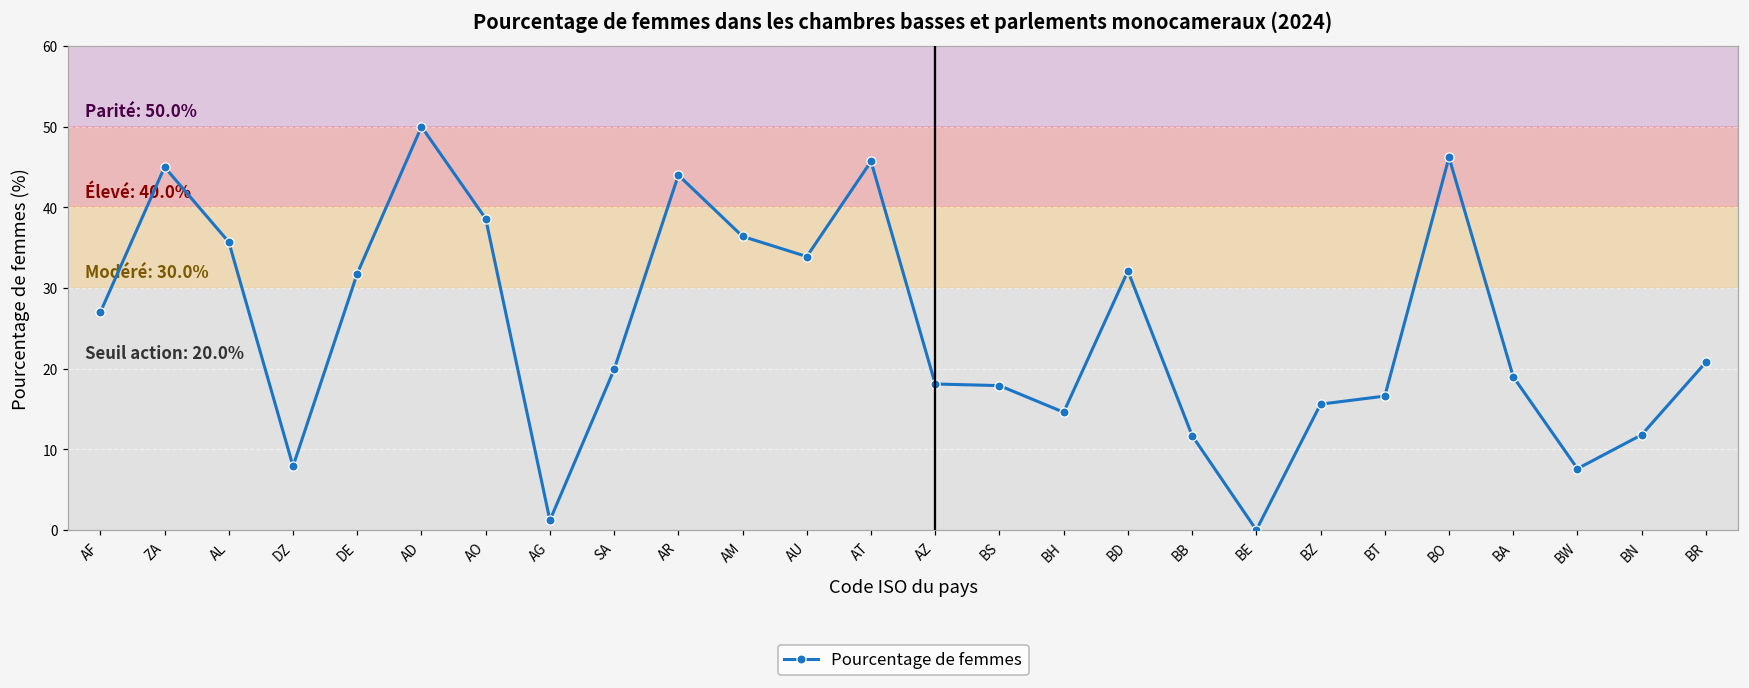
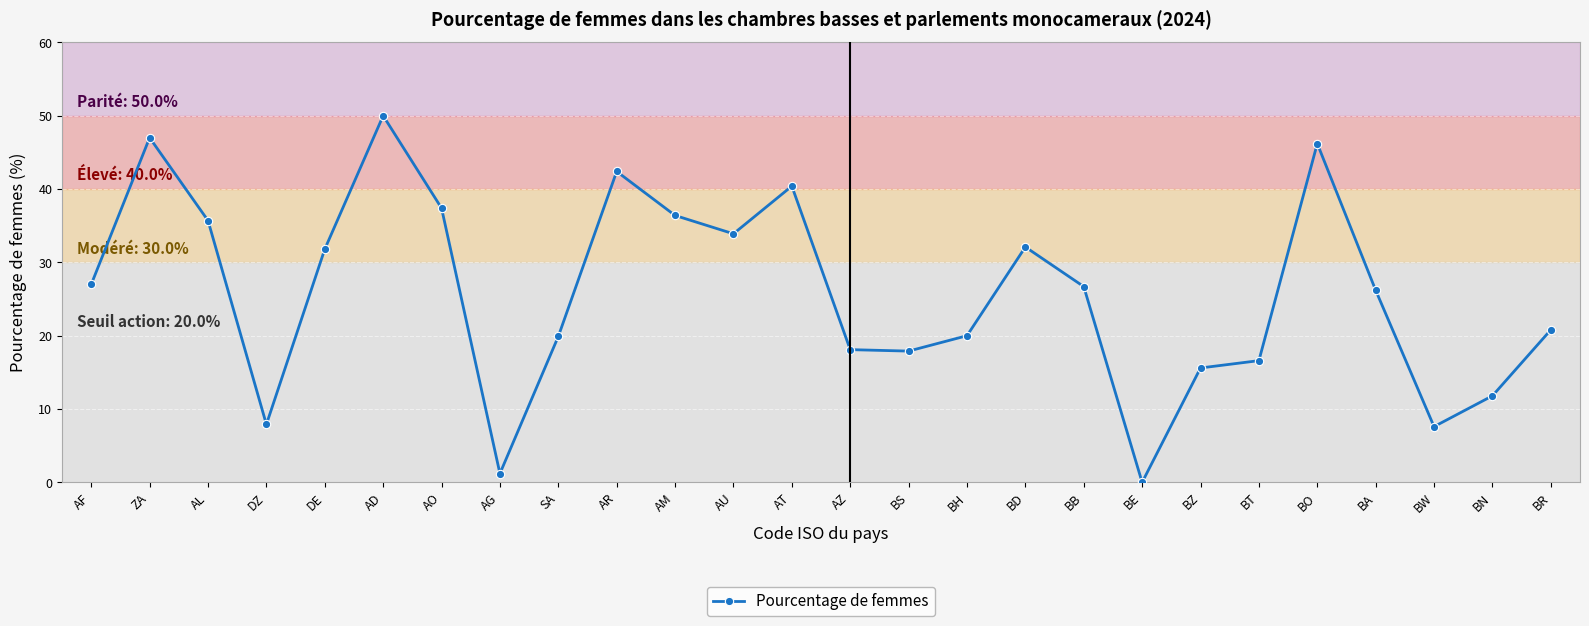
  {
    "AF": 27,
-   "ZA": 45,
+   "ZA": 47,
    "AL": 36,
    "DZ": 8,
    "DE": 32,
    "AD": 50,
-   "AO": 39,
+   "AO": 37,
    "AG": 1,
    "SA": 20,
-   "AR": 44,
+   "AR": 42,
    "AM": 36,
    "AU": 34,
-   "AT": 46,
+   "AT": 40,
    "AZ": 18,
    "BS": 18,
-   "BH": 15,
+   "BH": 20,
    "BD": 32,
-   "BB": 12,
+   "BB": 27,
    "BE": 0,
    "BZ": 16,
    "BT": 17,
    "BO": 46,
-   "BA": 19,
+   "BA": 26,
    "BW": 8,
    "BN": 12,
    "BR": 21
  }
